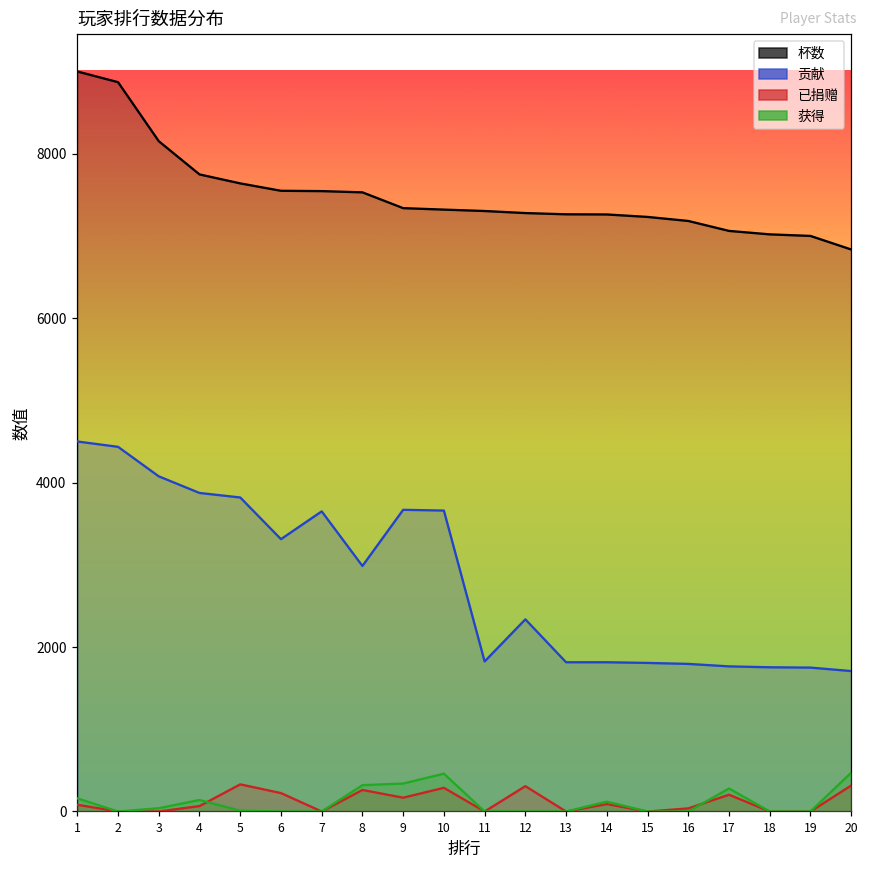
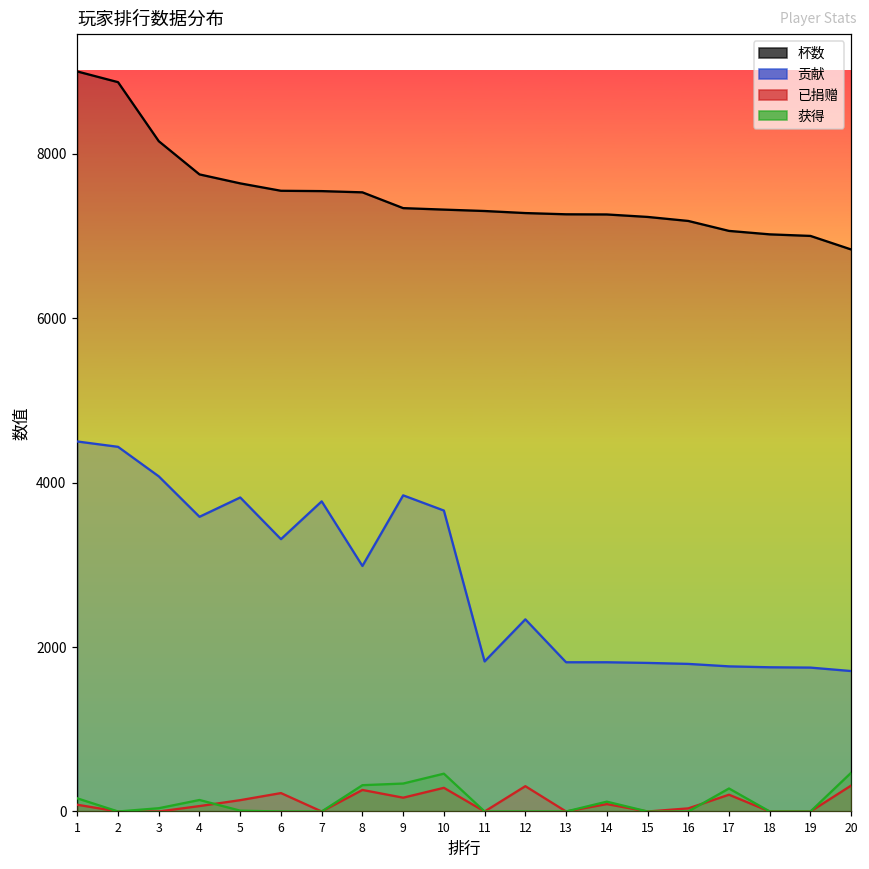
  {
    "贡献": {
      "1": 4500,
      "2": 4400,
      "3": 4100,
-     "4": 3900,
+     "4": 3600,
      "5": 3800,
      "6": 3300,
-     "7": 3700,
+     "7": 3800,
      "8": 3000,
-     "9": 3700,
+     "9": 3800,
      "10": 3700,
      "11": 1800,
      "12": 2300,
      "13": 1800,
      "14": 1800,
      "15": 1800,
      "16": 1800,
      "17": 1800,
      "18": 1800,
      "19": 1800,
      "20": 1700
    },
    "已捐赠": {
      "1": 100,
      "3": 0,
      "4": 100,
-     "5": 300,
+     "5": 100,
      "6": 200,
      "8": 300,
      "9": 200,
      "10": 300,
      "12": 300,
      "16": 0,
      "17": 200,
      "20": 300
    }
  }
